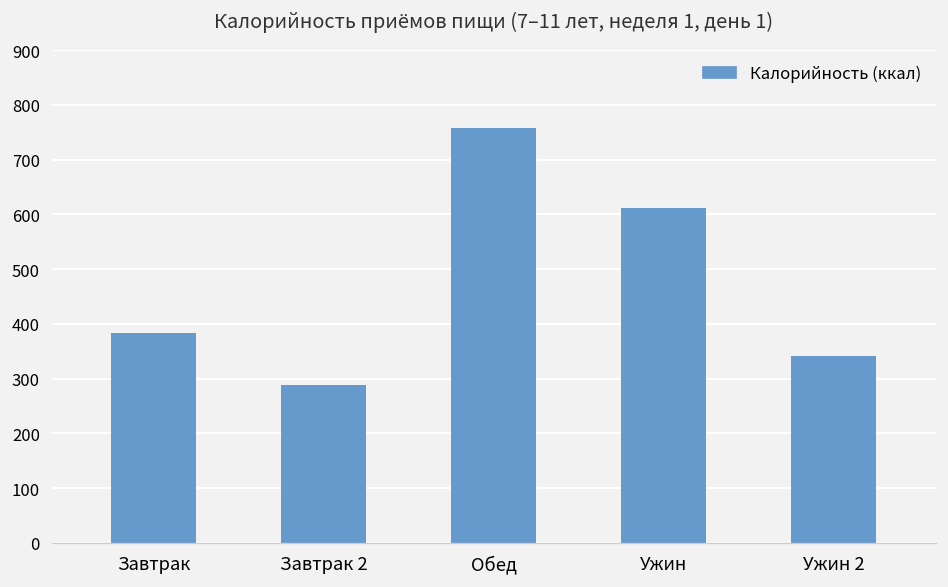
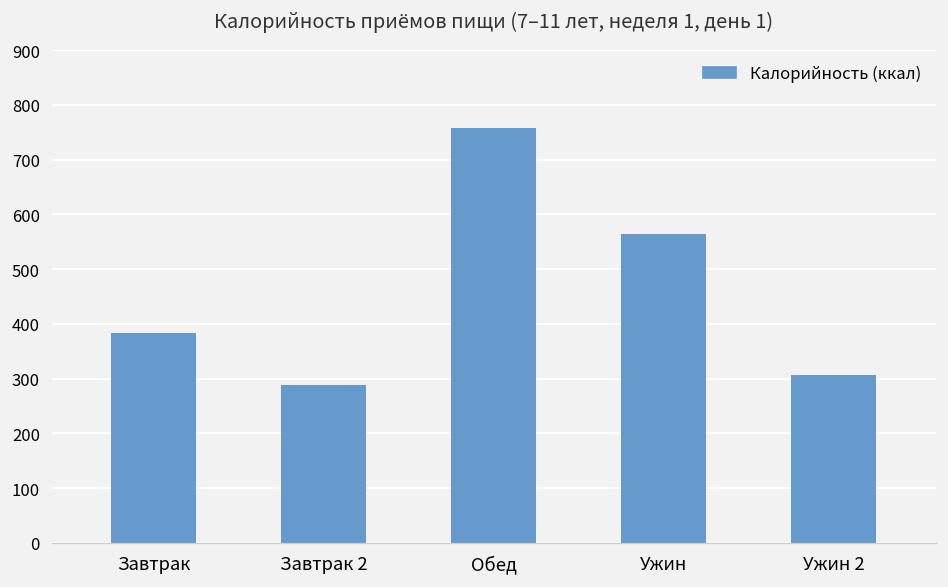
  {
    "Завтрак": 380,
    "Завтрак 2": 290,
    "Обед": 760,
-   "Ужин": 610,
-   "Ужин 2": 340
+   "Ужин": 560,
+   "Ужин 2": 310
  }
